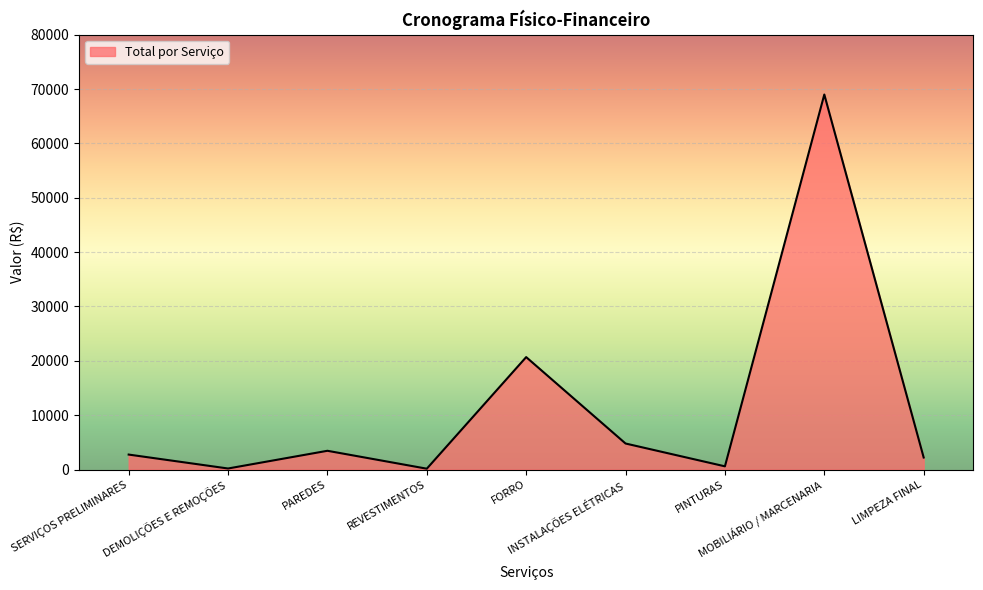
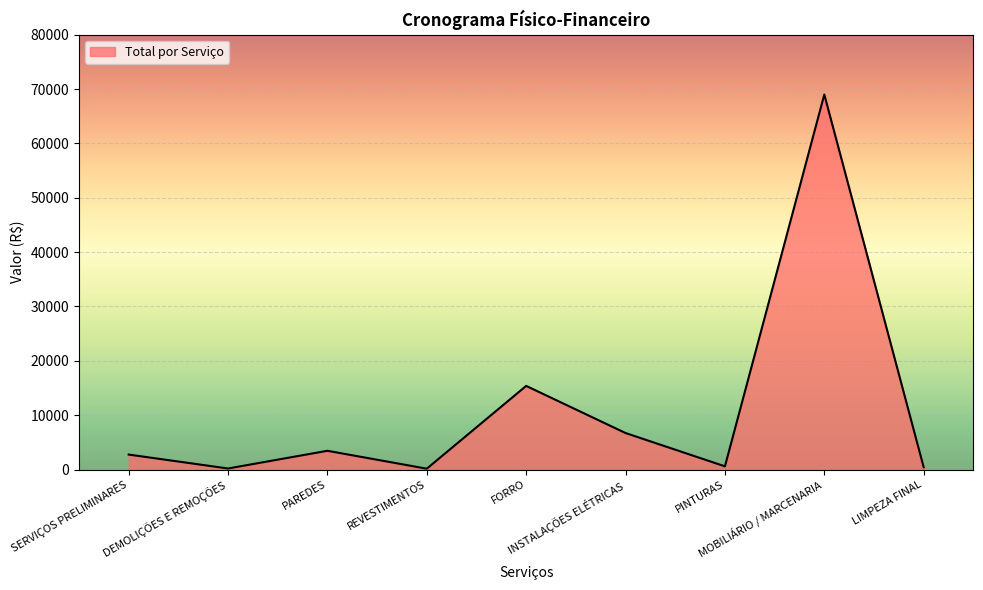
  {
    "SERVIÇOS PRELIMINARES": 3000,
    "DEMOLIÇÕES E REMOÇÕES": 0,
    "PAREDES": 3000,
    "REVESTIMENTOS": 0,
-   "FORRO": 21000,
-   "INSTALAÇÕES ELÉTRICAS": 5000,
+   "FORRO": 15000,
+   "INSTALAÇÕES ELÉTRICAS": 7000,
    "PINTURAS": 1000,
    "MOBILIÁRIO / MARCENARIA": 69000,
-   "LIMPEZA FINAL": 2000
+   "LIMPEZA FINAL": 0
  }
